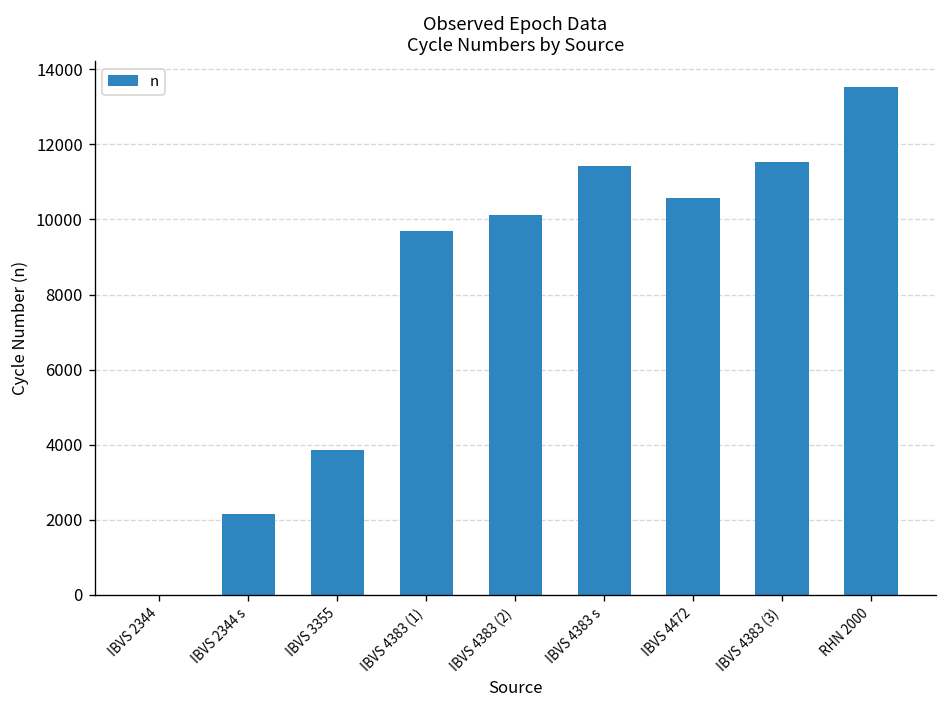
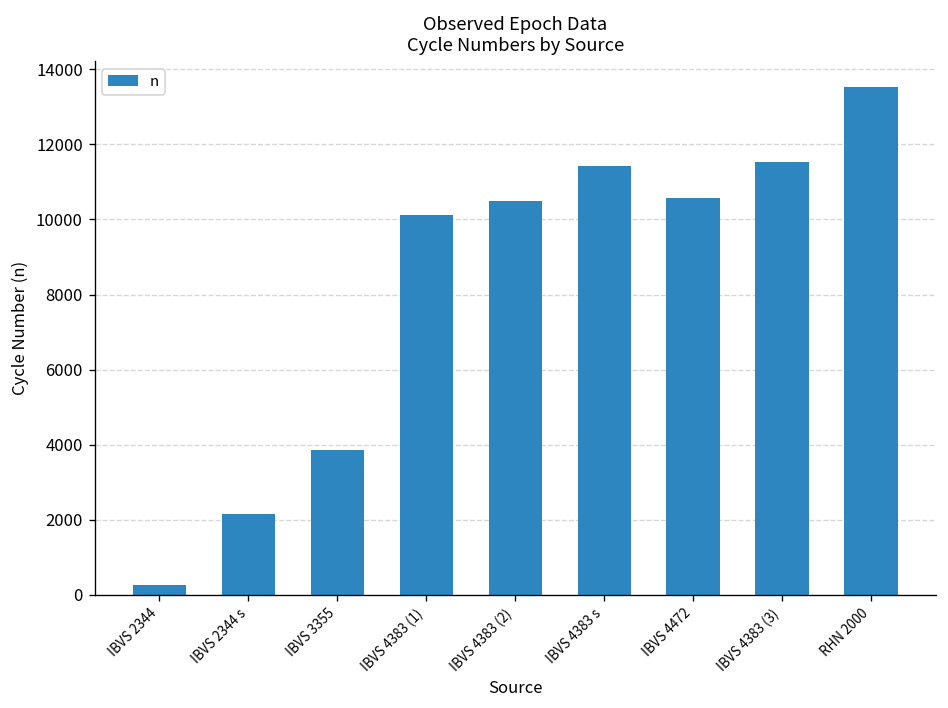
  {
-   "IBVS 2344": 0,
+   "IBVS 2344": 300,
    "IBVS 2344 s": 2200,
    "IBVS 3355": 3900,
-   "IBVS 4383 (1)": 9700,
-   "IBVS 4383 (2)": 10100,
+   "IBVS 4383 (1)": 10100,
+   "IBVS 4383 (2)": 10500,
    "IBVS 4383 s": 11400,
    "IBVS 4472": 10600,
    "IBVS 4383 (3)": 11500,
    "RHN 2000": 13500
  }
